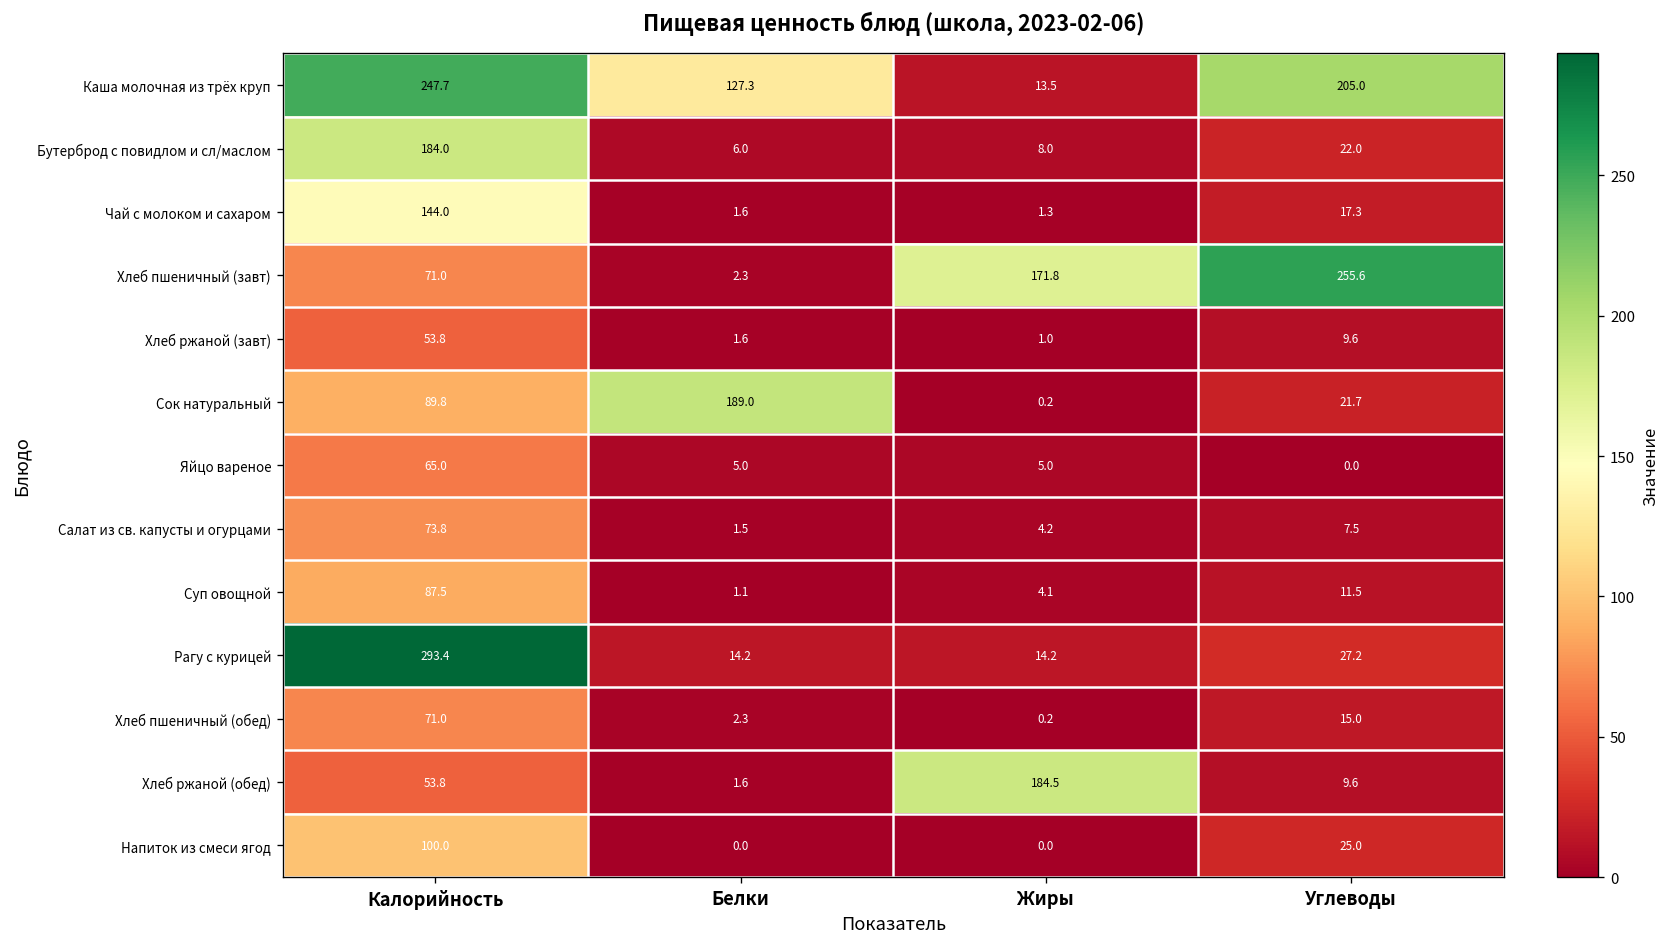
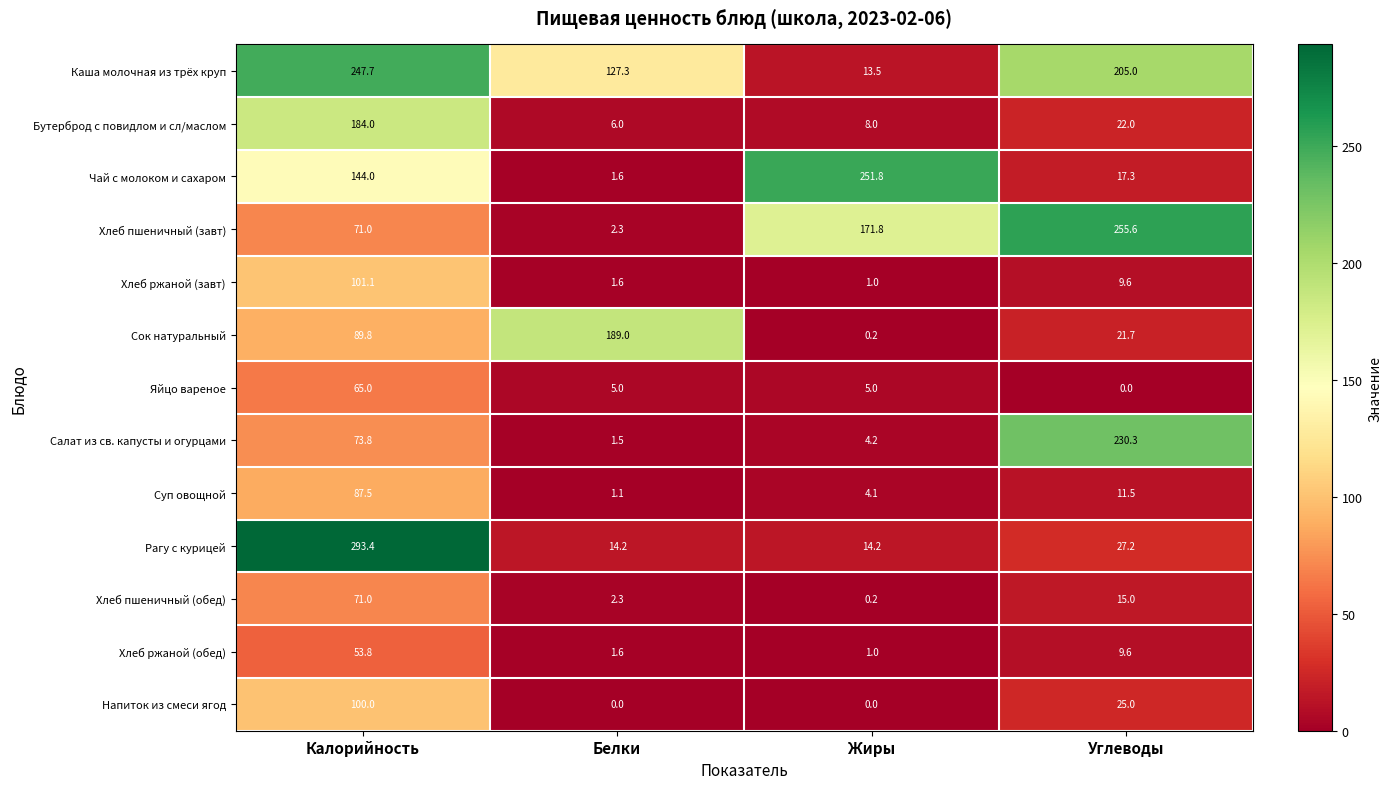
  {
    "Каша молочная из трёх круп": {
      "Калорийность": 247.7,
      "Белки": 127.3,
      "Жиры": 13.5,
      "Углеводы": 205.0
    },
    "Бутерброд с повидлом и сл/маслом": {
      "Калорийность": 184.0,
      "Белки": 6.0,
      "Жиры": 8.0,
      "Углеводы": 22.0
    },
    "Чай с молоком и сахаром": {
      "Калорийность": 144.0,
      "Белки": 1.6,
-     "Жиры": 1.3,
+     "Жиры": 251.8,
      "Углеводы": 17.3
    },
    "Хлеб пшеничный (завт)": {
      "Калорийность": 71.0,
      "Белки": 2.3,
      "Жиры": 171.8,
      "Углеводы": 255.6
    },
    "Хлеб ржаной (завт)": {
-     "Калорийность": 53.8,
+     "Калорийность": 101.1,
      "Белки": 1.6,
      "Жиры": 1.0,
      "Углеводы": 9.6
    },
    "Сок натуральный": {
      "Калорийность": 89.8,
      "Белки": 189.0,
      "Жиры": 0.2,
      "Углеводы": 21.7
    },
    "Яйцо вареное": {
      "Калорийность": 65.0,
      "Белки": 5.0,
      "Жиры": 5.0,
      "Углеводы": 0.0
    },
    "Салат из св. капусты и огурцами": {
      "Калорийность": 73.8,
      "Белки": 1.5,
      "Жиры": 4.2,
-     "Углеводы": 7.5
+     "Углеводы": 230.3
    },
    "Суп овощной": {
      "Калорийность": 87.5,
      "Белки": 1.1,
      "Жиры": 4.1,
      "Углеводы": 11.5
    },
    "Рагу с курицей": {
      "Калорийность": 293.4,
      "Белки": 14.2,
      "Жиры": 14.2,
      "Углеводы": 27.2
    },
    "Хлеб пшеничный (обед)": {
      "Калорийность": 71.0,
      "Белки": 2.3,
      "Жиры": 0.2,
      "Углеводы": 15.0
    },
    "Хлеб ржаной (обед)": {
      "Калорийность": 53.8,
      "Белки": 1.6,
-     "Жиры": 184.5,
+     "Жиры": 1.0,
      "Углеводы": 9.6
    },
    "Напиток из смеси ягод": {
      "Калорийность": 100.0,
      "Белки": 0.0,
      "Жиры": 0.0,
      "Углеводы": 25.0
    }
  }
